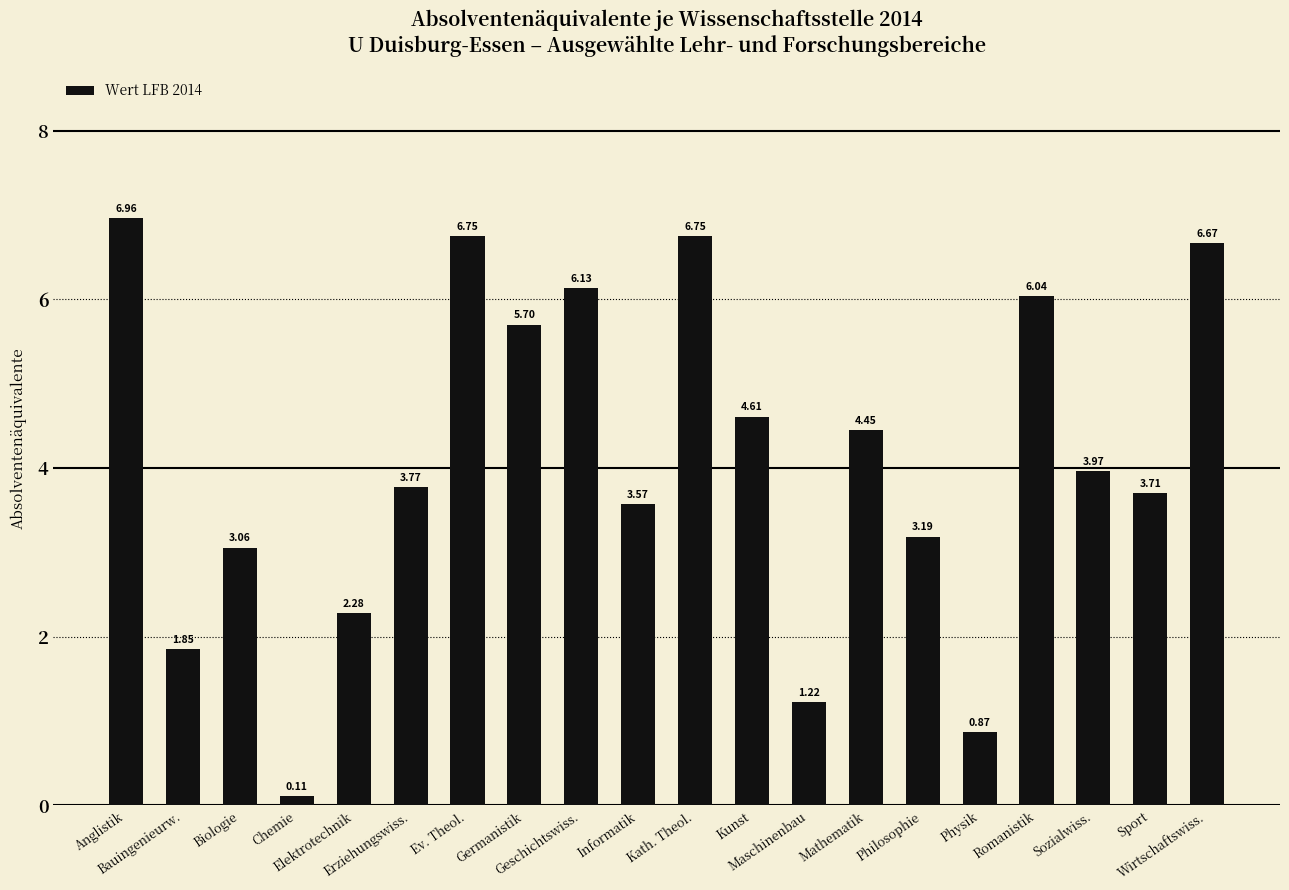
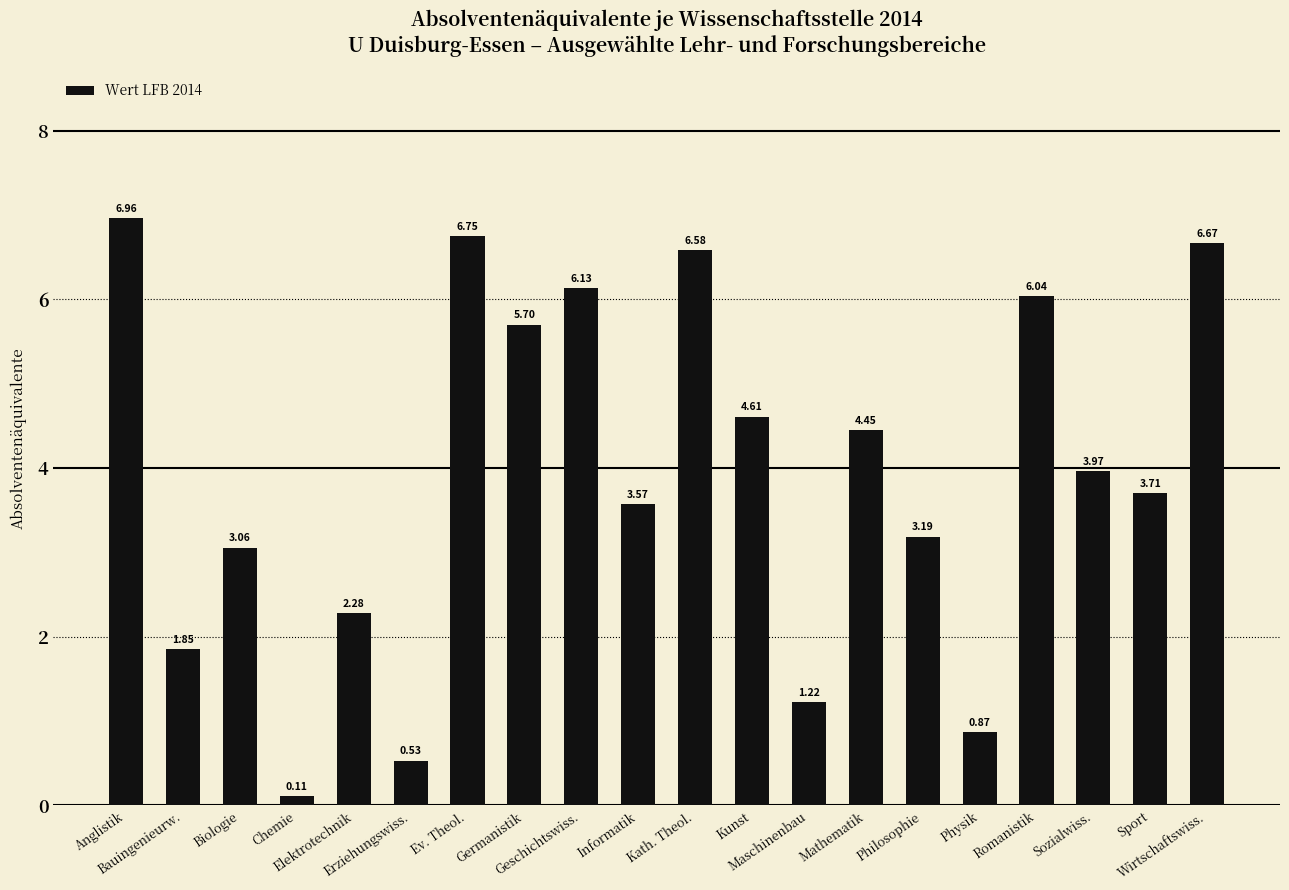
  {
    "Anglistik": 6.96,
    "Bauingenieurw.": 1.85,
    "Biologie": 3.06,
    "Chemie": 0.11,
    "Elektrotechnik": 2.28,
-   "Erziehungswiss.": 3.77,
+   "Erziehungswiss.": 0.53,
    "Ev. Theol.": 6.75,
    "Germanistik": 5.70,
    "Geschichtswiss.": 6.13,
    "Informatik": 3.57,
-   "Kath. Theol.": 6.75,
+   "Kath. Theol.": 6.58,
    "Kunst": 4.61,
    "Maschinenbau": 1.22,
    "Mathematik": 4.45,
    "Philosophie": 3.19,
    "Physik": 0.87,
    "Romanistik": 6.04,
    "Sozialwiss.": 3.97,
    "Sport": 3.71,
    "Wirtschaftswiss.": 6.67
  }
